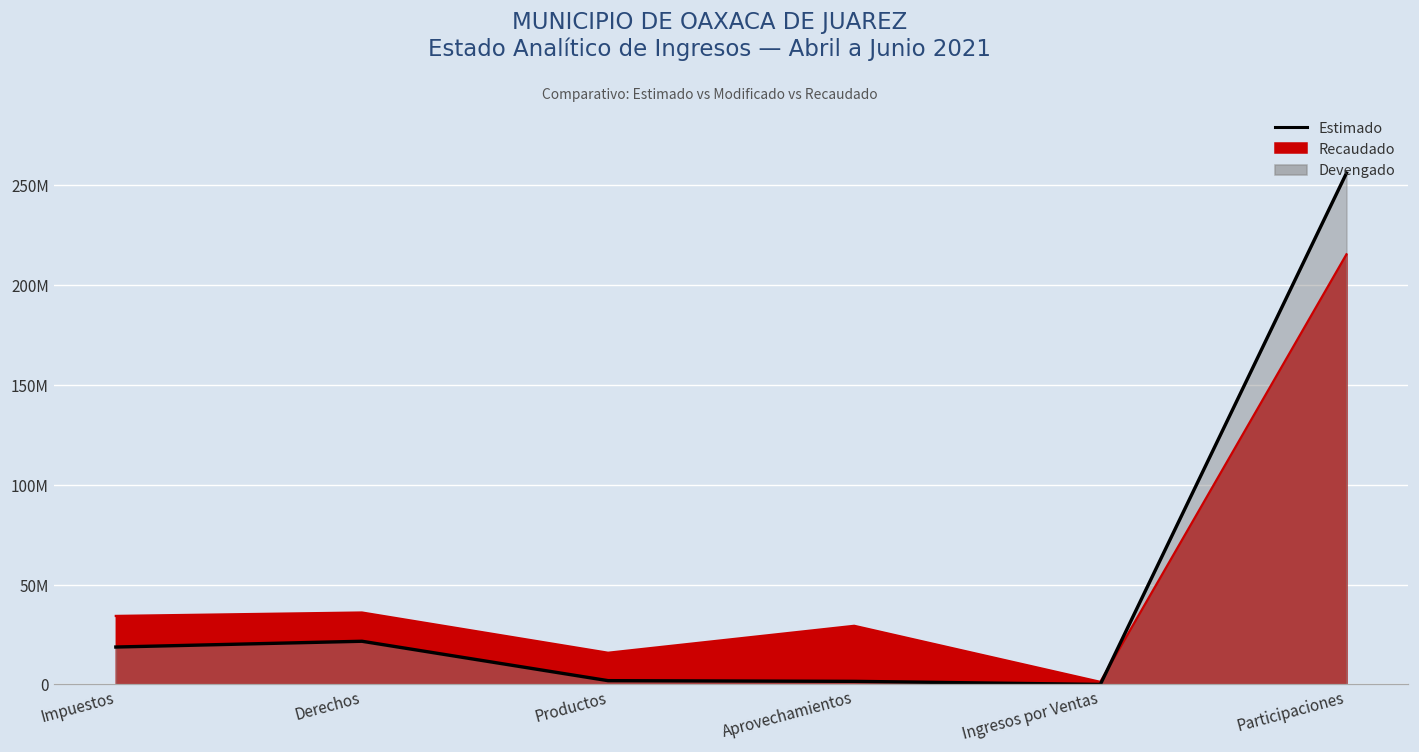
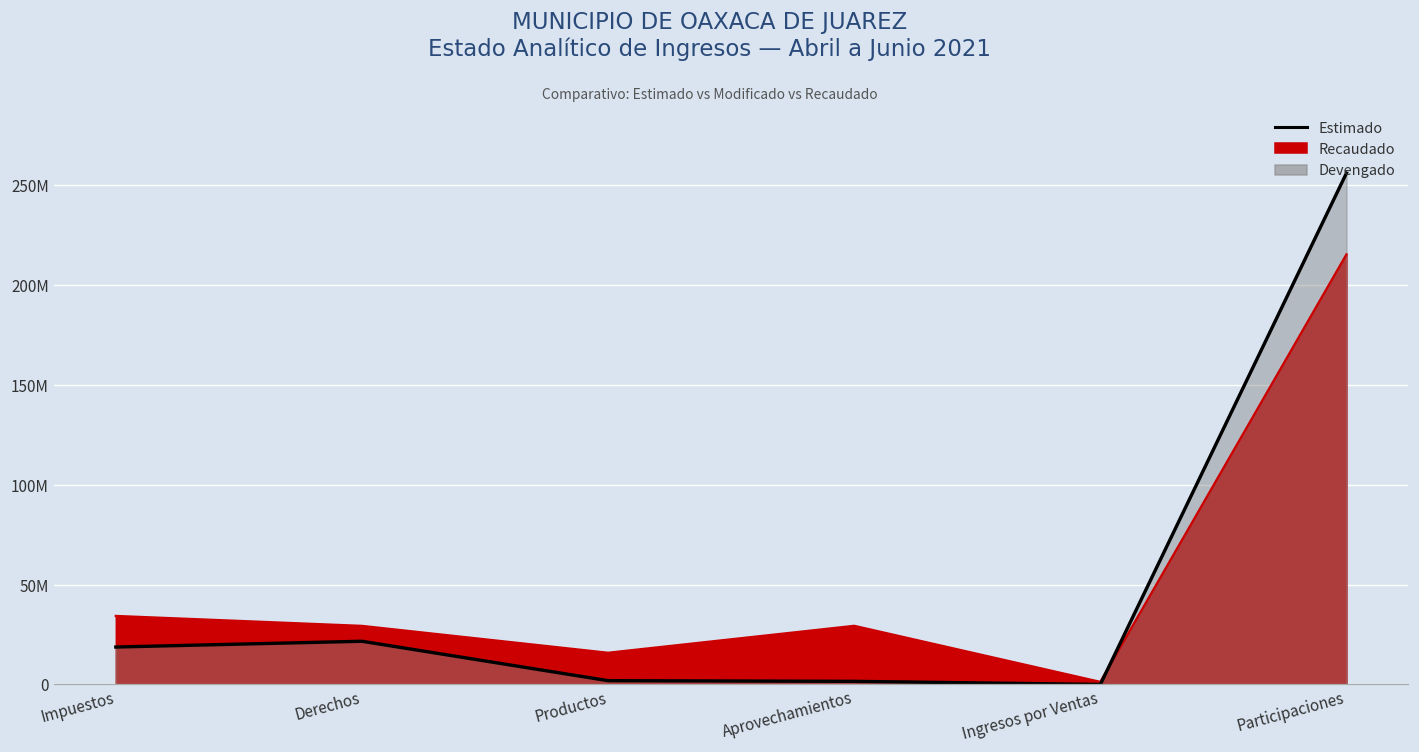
  {
    "Recaudado": {
      "Impuestos": 34000000,
-     "Derechos": 36000000,
+     "Derechos": 29000000,
      "Productos": 16000000,
      "Aprovechamientos": 29000000,
      "Participaciones": 215000000
    }
  }
